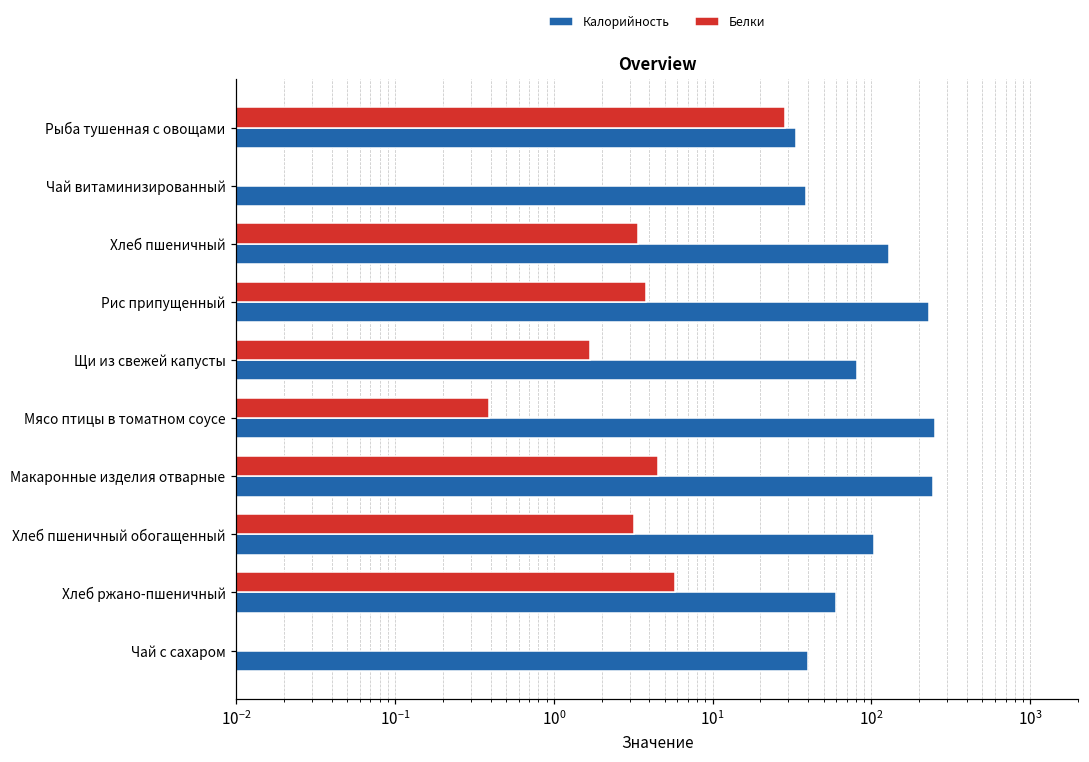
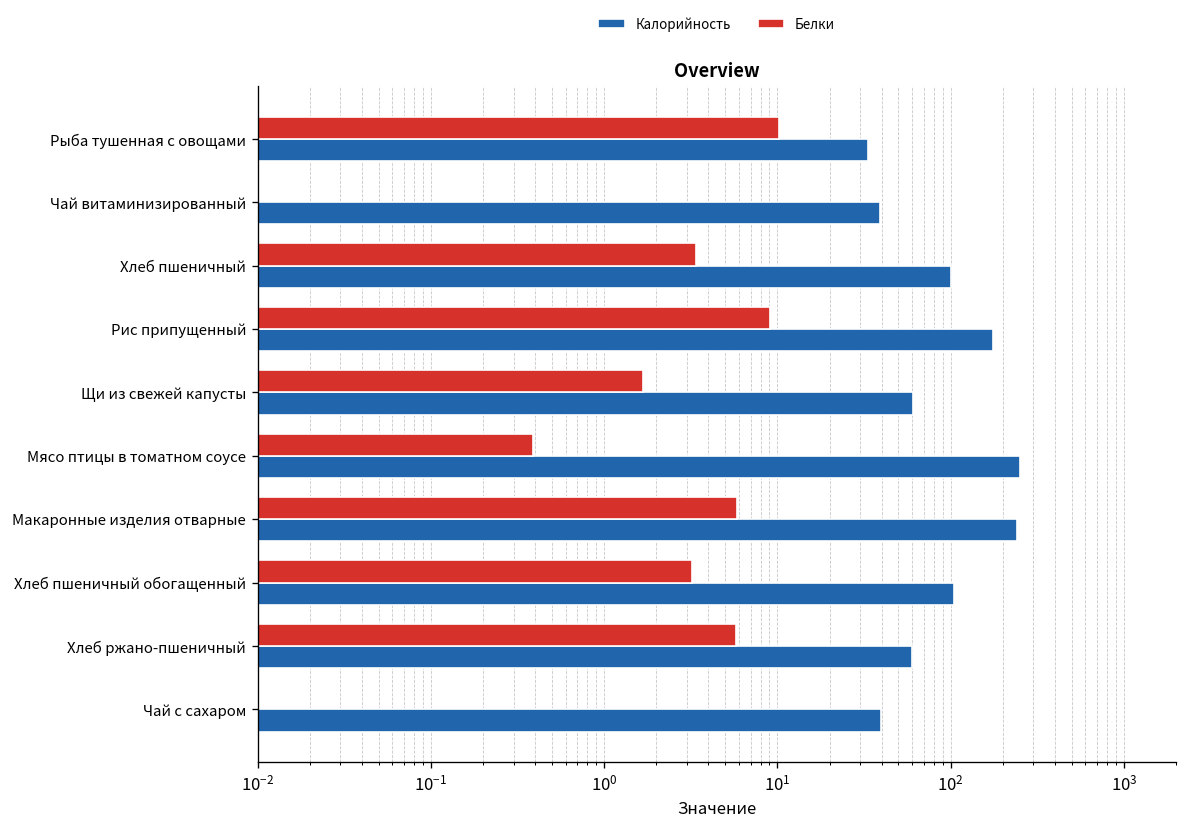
  {
    "Калорийность": {
      "Рыба тушенная с овощами": 34,
      "Чай витаминизированный": 39,
-     "Хлеб пшеничный": 130,
-     "Рис припущенный": 230,
-     "Щи из свежей капусты": 80,
+     "Хлеб пшеничный": 100,
+     "Рис припущенный": 180,
+     "Щи из свежей капусты": 60,
      "Мясо птицы в томатном соусе": 250,
      "Макаронные изделия отварные": 240,
      "Хлеб пшеничный обогащенный": 100,
      "Хлеб ржано-пшеничный": 60,
      "Чай с сахаром": 40
    },
    "Белки": {
-     "Рыба тушенная с овощами": 29,
+     "Рыба тушенная с овощами": 10,
      "Чай витаминизированный": 0.010,
      "Хлеб пшеничный": 3.4,
-     "Рис припущенный": 3.8,
+     "Рис припущенный": 9,
      "Щи из свежей капусты": 1.7,
      "Мясо птицы в томатном соусе": 0.4,
-     "Макаронные изделия отварные": 4.5,
+     "Макаронные изделия отварные": 5.8,
      "Хлеб пшеничный обогащенный": 3.2,
      "Хлеб ржано-пшеничный": 5.8,
      "Чай с сахаром": 0.010
    }
  }
